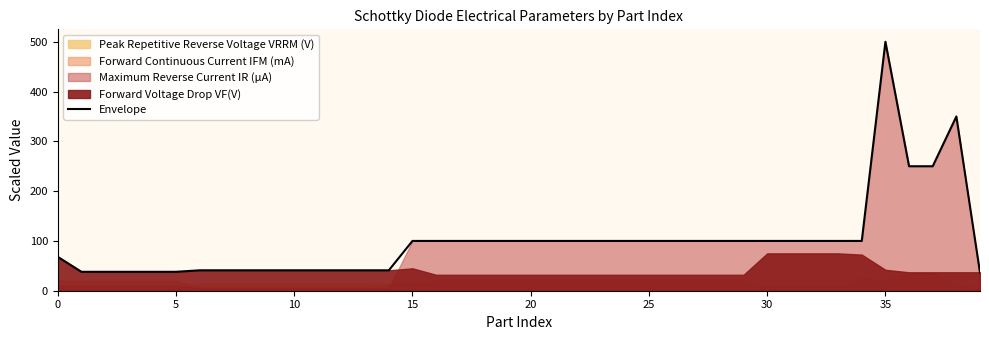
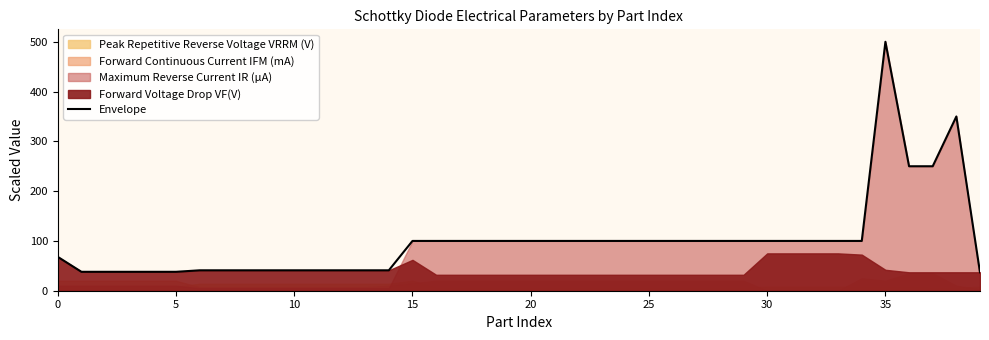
  {
    "Forward Voltage Drop VF(V)": {
-     "15": 50,
+     "15": 60,
      "20": 30,
      "25": 30,
      "30": 80,
      "35": 40
    }
  }
